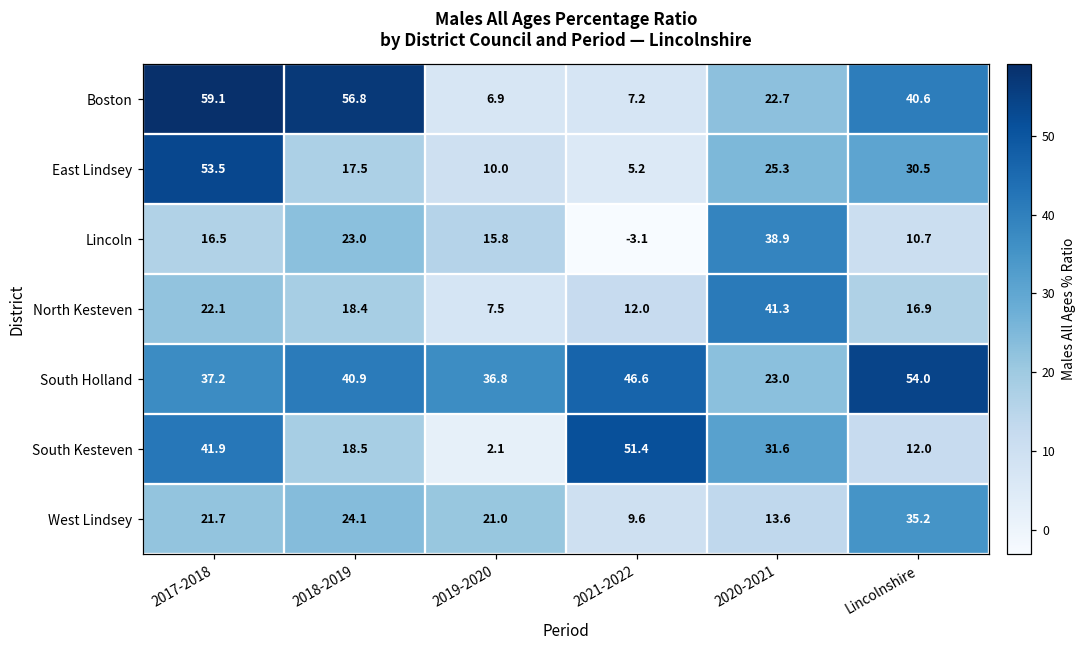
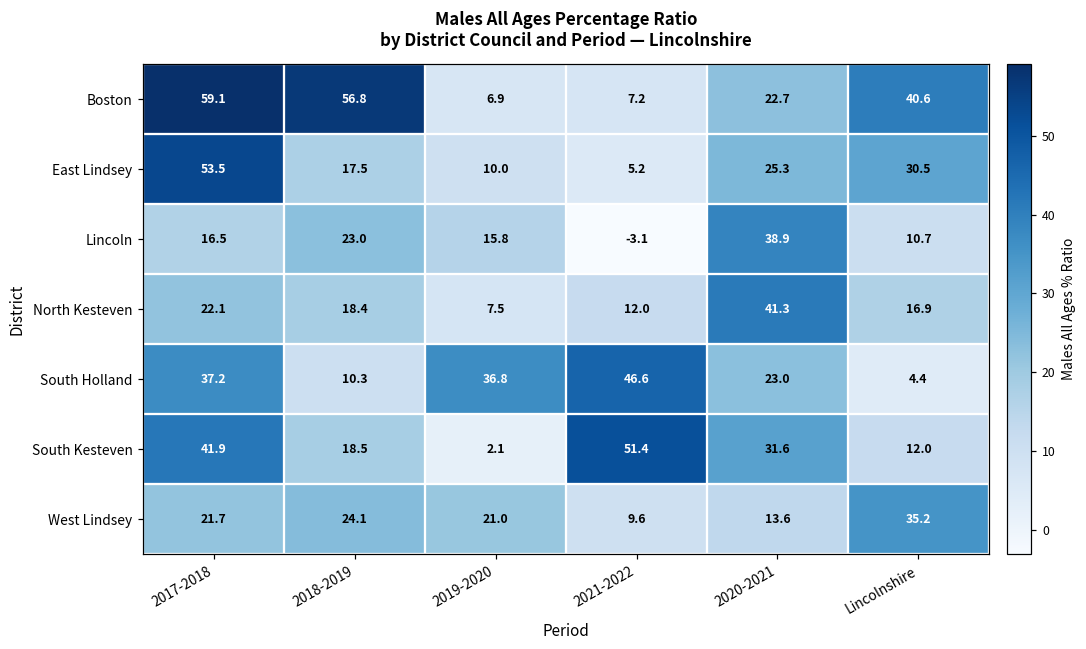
  {
    "Boston": {
      "2017-2018": 59.1,
      "2018-2019": 56.8,
      "2019-2020": 6.9,
      "2021-2022": 7.2,
      "2020-2021": 22.7,
      "Lincolnshire": 40.6
    },
    "East Lindsey": {
      "2017-2018": 53.5,
      "2018-2019": 17.5,
      "2019-2020": 10.0,
      "2021-2022": 5.2,
      "2020-2021": 25.3,
      "Lincolnshire": 30.5
    },
    "Lincoln": {
      "2017-2018": 16.5,
      "2018-2019": 23.0,
      "2019-2020": 15.8,
      "2021-2022": -3.1,
      "2020-2021": 38.9,
      "Lincolnshire": 10.7
    },
    "North Kesteven": {
      "2017-2018": 22.1,
      "2018-2019": 18.4,
      "2019-2020": 7.5,
      "2021-2022": 12.0,
      "2020-2021": 41.3,
      "Lincolnshire": 16.9
    },
    "South Holland": {
      "2017-2018": 37.2,
-     "2018-2019": 40.9,
+     "2018-2019": 10.3,
      "2019-2020": 36.8,
      "2021-2022": 46.6,
      "2020-2021": 23.0,
-     "Lincolnshire": 54.0
+     "Lincolnshire": 4.4
    },
    "South Kesteven": {
      "2017-2018": 41.9,
      "2018-2019": 18.5,
      "2019-2020": 2.1,
      "2021-2022": 51.4,
      "2020-2021": 31.6,
      "Lincolnshire": 12.0
    },
    "West Lindsey": {
      "2017-2018": 21.7,
      "2018-2019": 24.1,
      "2019-2020": 21.0,
      "2021-2022": 9.6,
      "2020-2021": 13.6,
      "Lincolnshire": 35.2
    }
  }
